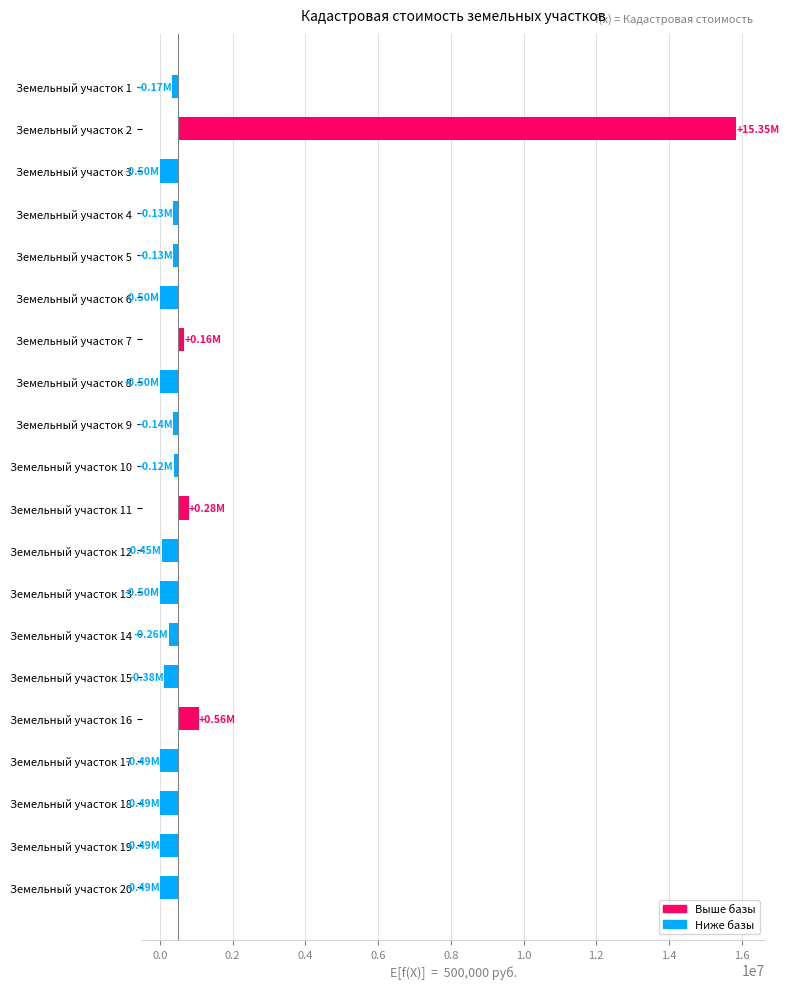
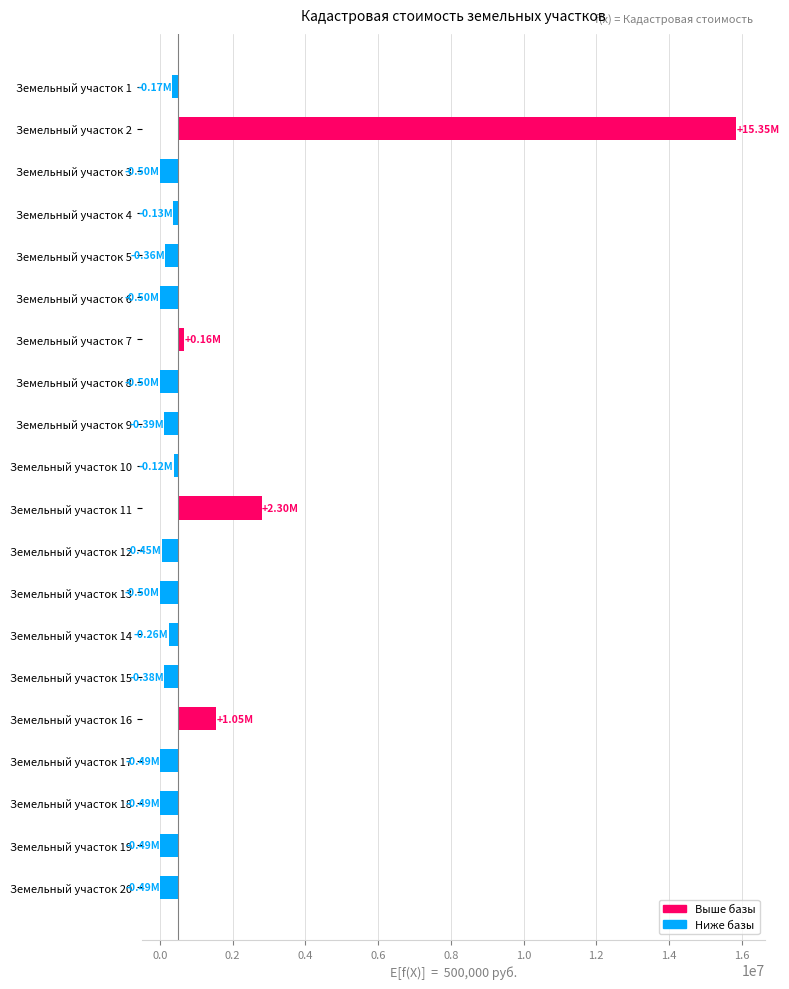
  {
    "Земельный участок 1": "-0.17M",
    "Земельный участок 2": "+15.35M",
    "Земельный участок 3": "-0.50M",
    "Земельный участок 4": "-0.13M",
-   "Земельный участок 5": "-0.13M",
+   "Земельный участок 5": "-0.36M",
    "Земельный участок 6": "-0.50M",
    "Земельный участок 7": "+0.16M",
    "Земельный участок 8": "-0.50M",
-   "Земельный участок 9": "-0.14M",
+   "Земельный участок 9": "-0.39M",
    "Земельный участок 10": "-0.12M",
-   "Земельный участок 11": "+0.28M",
+   "Земельный участок 11": "+2.30M",
    "Земельный участок 12": "-0.45M",
    "Земельный участок 13": "-0.50M",
    "Земельный участок 14": "-0.26M",
    "Земельный участок 15": "-0.38M",
-   "Земельный участок 16": "+0.56M",
+   "Земельный участок 16": "+1.05M",
    "Земельный участок 17": "-0.49M",
    "Земельный участок 18": "-0.49M",
    "Земельный участок 19": "-0.49M",
    "Земельный участок 20": "-0.49M"
  }
